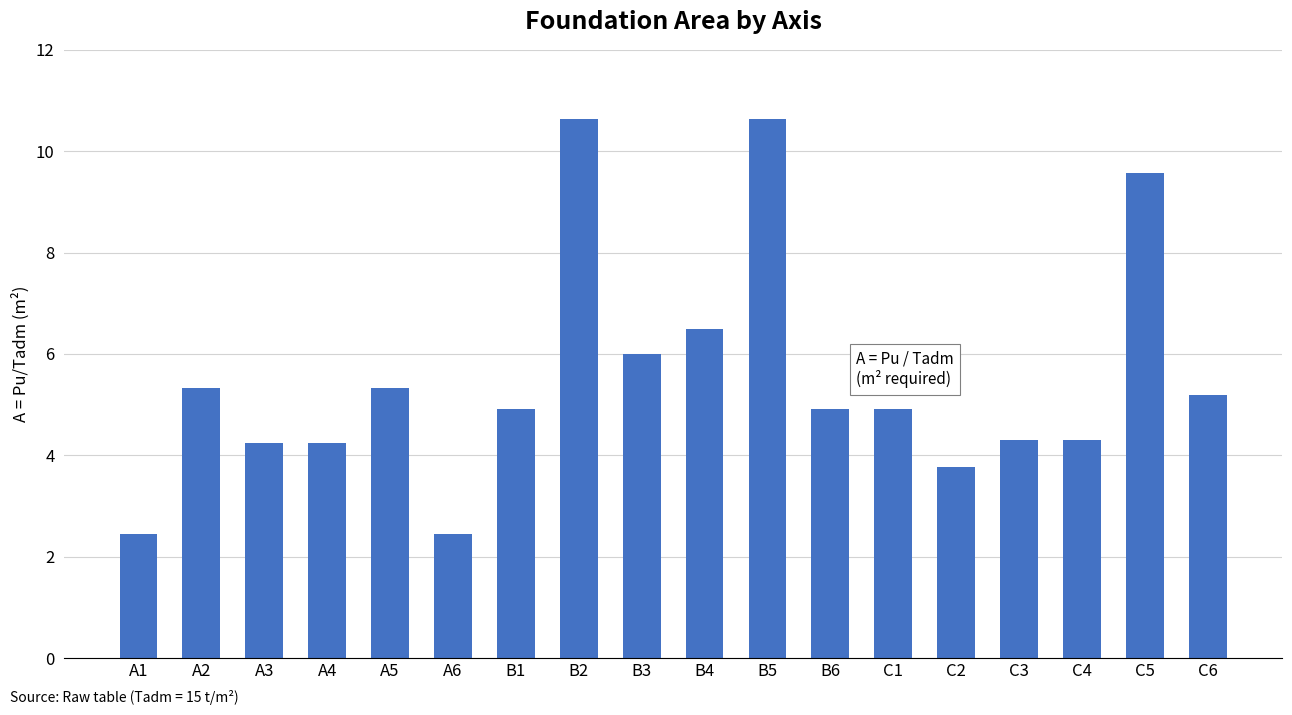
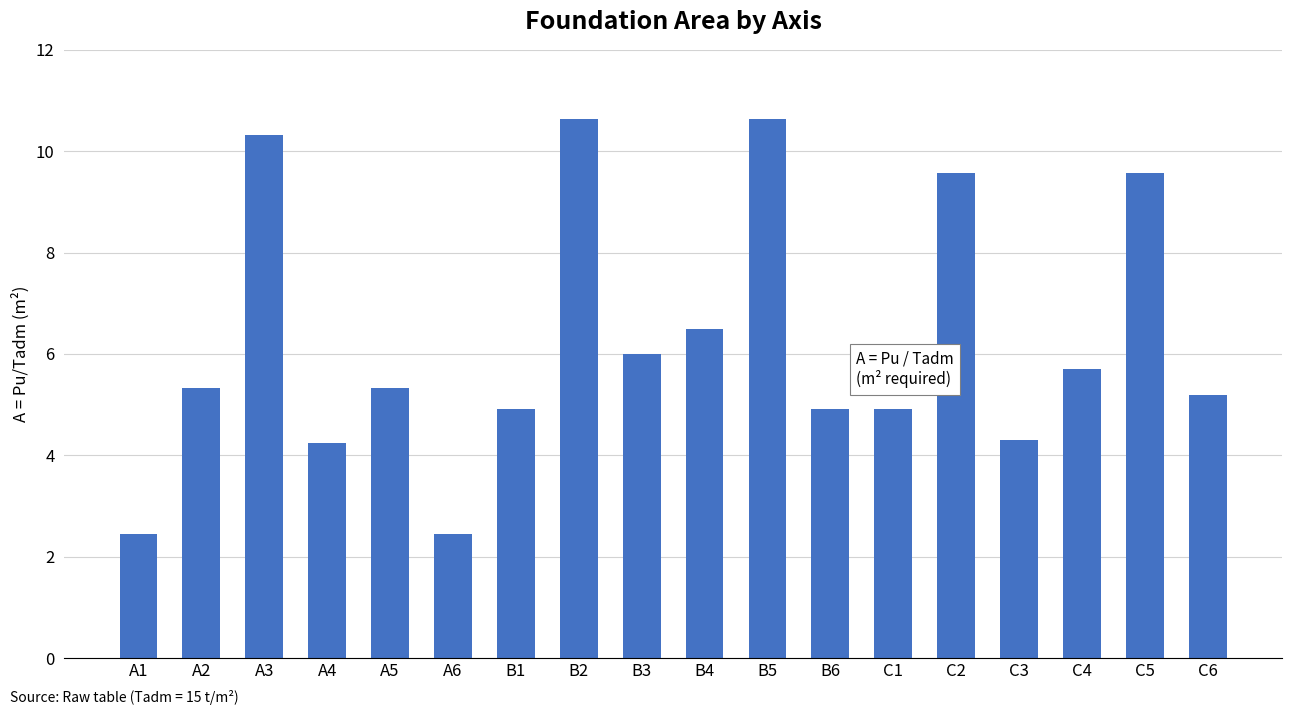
  {
    "A1": 2.5,
    "A2": 5.3,
-   "A3": 4.3,
+   "A3": 10.3,
    "A4": 4.3,
    "A5": 5.3,
    "A6": 2.5,
    "B1": 4.9,
    "B2": 10.6,
    "B3": 6.0,
    "B4": 6.5,
    "B5": 10.6,
    "B6": 4.9,
    "C1": 4.9,
-   "C2": 3.8,
+   "C2": 9.6,
    "C3": 4.3,
-   "C4": 4.3,
+   "C4": 5.7,
    "C5": 9.6,
    "C6": 5.2
  }
